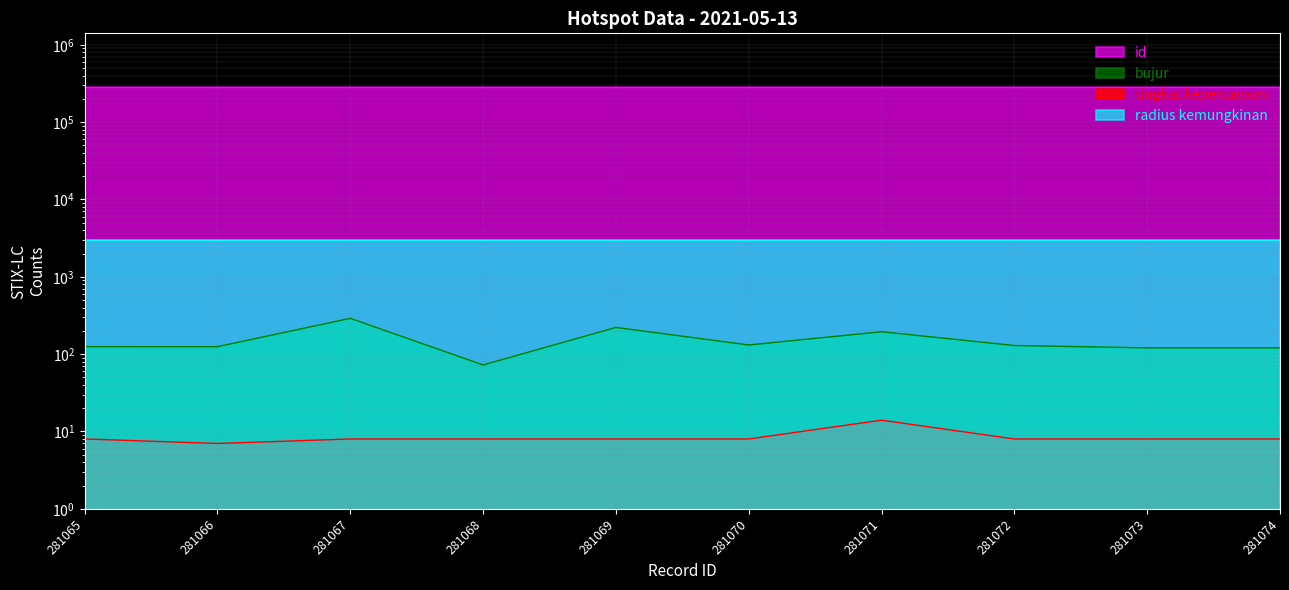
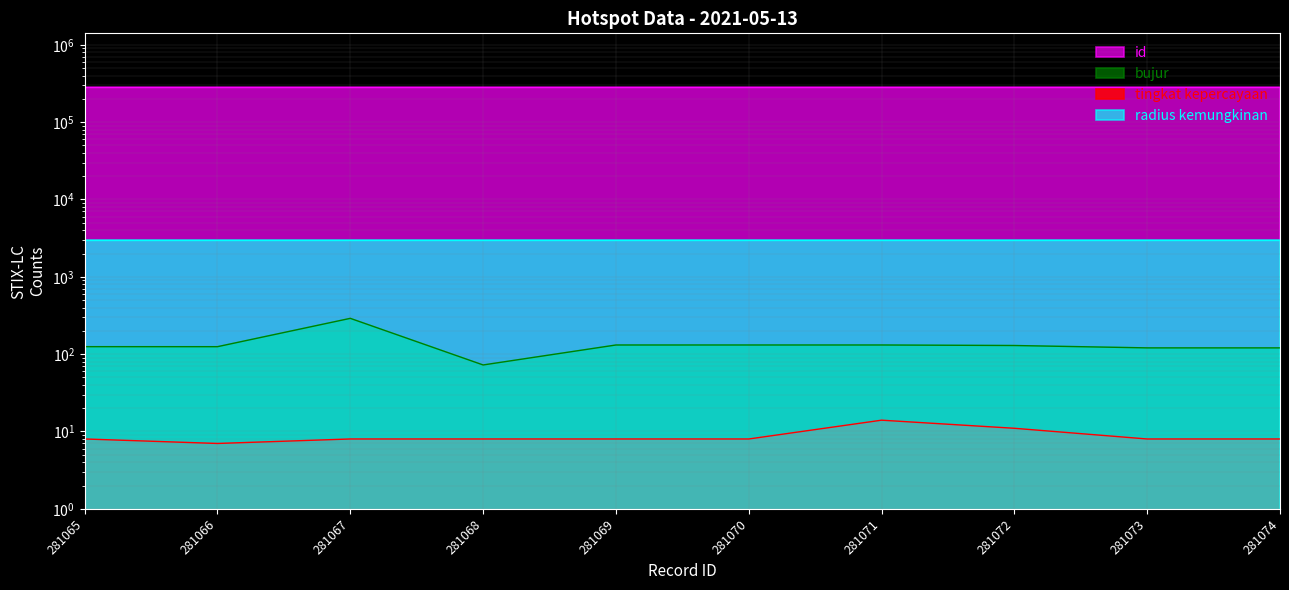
  {
    "id": {
      "281065": 280000,
      "281066": 280000,
      "281067": 280000,
      "281068": 280000,
      "281069": 280000,
      "281070": 280000,
      "281071": 280000,
      "281072": 280000,
      "281073": 280000,
      "281074": 280000
    },
    "bujur": {
      "281065": 120,
      "281066": 120,
      "281067": 290,
      "281068": 70,
-     "281069": 220,
+     "281069": 130,
      "281070": 130,
-     "281071": 190,
+     "281071": 130,
      "281072": 130,
      "281073": 120,
      "281074": 120
    },
    "tingkat kepercayaan": {
      "281065": 8,
      "281066": 7,
      "281067": 8,
      "281068": 8,
      "281069": 8,
      "281070": 8,
      "281071": 14,
-     "281072": 8,
+     "281072": 11,
      "281073": 8,
      "281074": 8
    },
    "radius kemungkinan": {
      "281065": 3000,
      "281066": 3000,
      "281067": 3000,
      "281068": 3000,
      "281069": 3000,
      "281070": 3000,
      "281071": 3000,
      "281072": 3000,
      "281073": 3000,
      "281074": 3000
    }
  }
